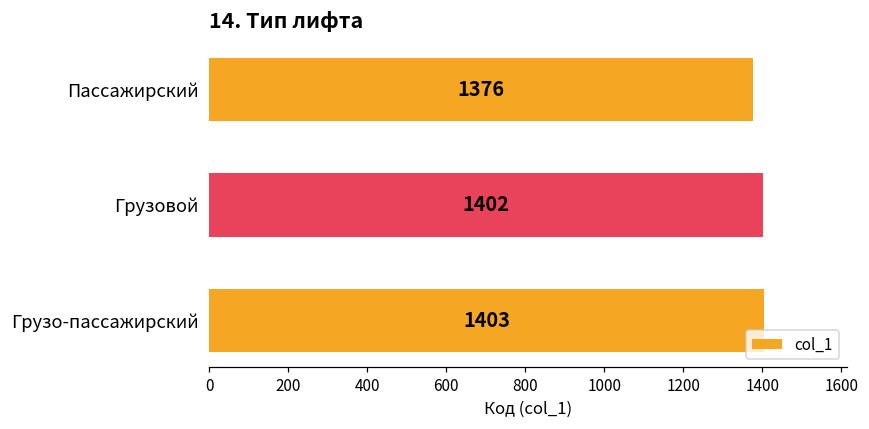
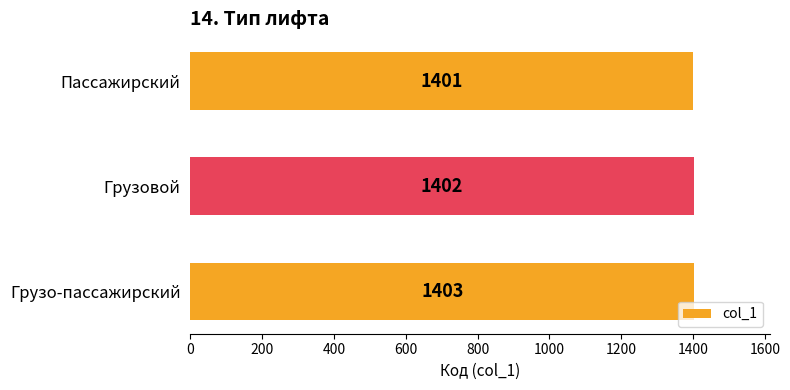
  {
-   "Пассажирский": 1376,
+   "Пассажирский": 1401,
    "Грузовой": 1402,
    "Грузо-пассажирский": 1403
  }
